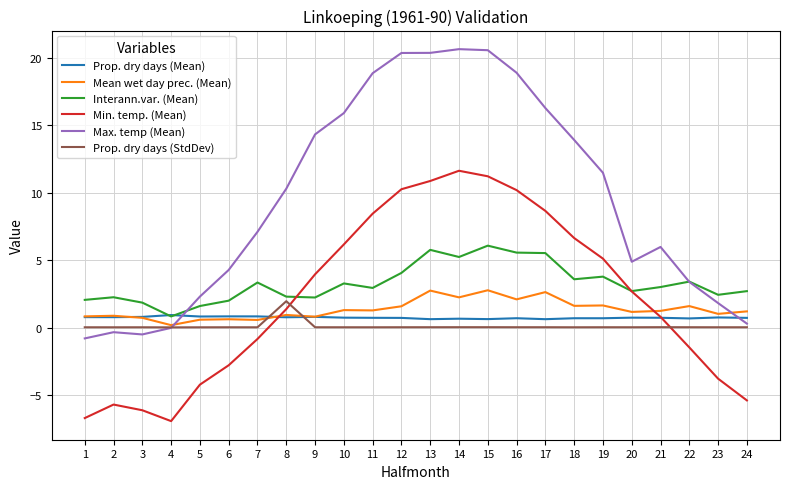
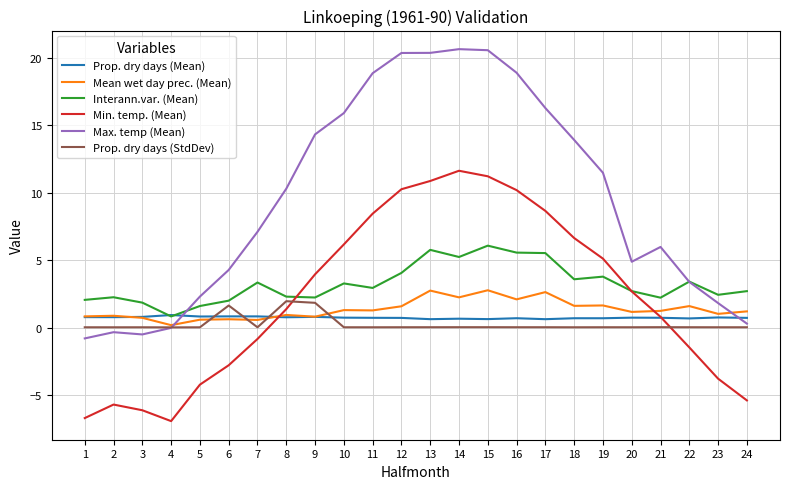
  {
    "Prop. dry days (Mean)": {
      "5": 0.8,
      "6": 0.8,
      "7": 0.8,
      "10": 0.7,
      "11": 0.7,
      "12": 0.7,
      "13": 0.6,
      "14": 0.7,
      "15": 0.6,
      "16": 0.7,
      "17": 0.6,
      "18": 0.7,
      "19": 0.7,
      "20": 0.7,
      "22": 0.7,
      "23": 0.8,
      "24": 0.7
    },
    "Mean wet day prec. (Mean)": {
      "5": 0.6,
      "6": 0.6,
      "7": 0.6,
      "10": 1.3,
      "11": 1.3,
      "12": 1.6,
      "13": 2.7,
      "14": 2.2,
      "15": 2.8,
      "16": 2.1,
      "17": 2.6,
      "18": 1.6,
      "19": 1.6,
      "20": 1.2,
      "21": 1.2,
      "22": 1.6,
      "23": 1.0,
      "24": 1.2
    },
    "Interann.var. (Mean)": {
      "1": 2.1,
      "2": 2.2,
      "3": 1.8,
      "5": 1.6,
      "6": 2.0,
      "7": 3.3,
      "8": 2.3,
      "9": 2.2,
      "10": 3.3,
      "11": 2.9,
      "12": 4.1,
      "13": 5.8,
      "14": 5.2,
      "15": 6.1,
      "16": 5.6,
      "17": 5.5,
      "18": 3.6,
      "19": 3.8,
-     "21": 3.0,
+     "21": 2.2,
      "23": 2.4,
      "24": 2.7
    },
    "Min. temp. (Mean)": {
      "1": -6.7,
      "2": -5.7,
      "3": -6.1,
      "4": -6.9,
      "5": -4.2,
      "6": -2.8,
      "7": -0.8,
      "8": 1.4,
      "9": 3.9,
      "10": 6.2,
      "11": 8.4,
      "12": 10.3,
      "13": 10.9,
      "14": 11.6,
      "15": 11.2,
      "16": 10.2,
      "17": 8.7,
      "18": 6.6,
      "19": 5.1,
      "22": -1.5,
      "23": -3.8,
      "24": -5.4
    },
    "Max. temp (Mean)": {
      "1": -0.8,
      "2": -0.3,
      "3": -0.5,
      "5": 2.3,
      "6": 4.3,
      "7": 7.1,
      "8": 10.3,
      "9": 14.3,
      "10": 15.9,
      "11": 18.9,
      "12": 20.4,
      "13": 20.4,
      "14": 20.6,
      "15": 20.6,
      "16": 18.9,
      "17": 16.3,
      "18": 13.9,
      "19": 11.5,
      "20": 4.9,
      "21": 6.0,
      "23": 1.8,
      "24": 0.3
    },
    "Prop. dry days (StdDev)": {
      "1": 0.0,
      "2": 0.0,
      "3": 0.0,
      "5": 0.0,
-     "6": 0.0,
+     "6": 1.6,
      "7": 0.0,
      "8": 2.0,
-     "9": 0.0,
+     "9": 1.8,
      "10": 0.0,
      "11": 0.0,
      "12": 0.0,
      "13": 0.0,
      "14": 0.0,
      "15": 0.0,
      "16": 0.0,
      "17": 0.0,
      "18": 0.0,
      "19": 0.0,
      "20": 0.0,
      "21": 0.0,
      "22": 0.0,
      "23": 0.0,
      "24": 0.0
    }
  }
